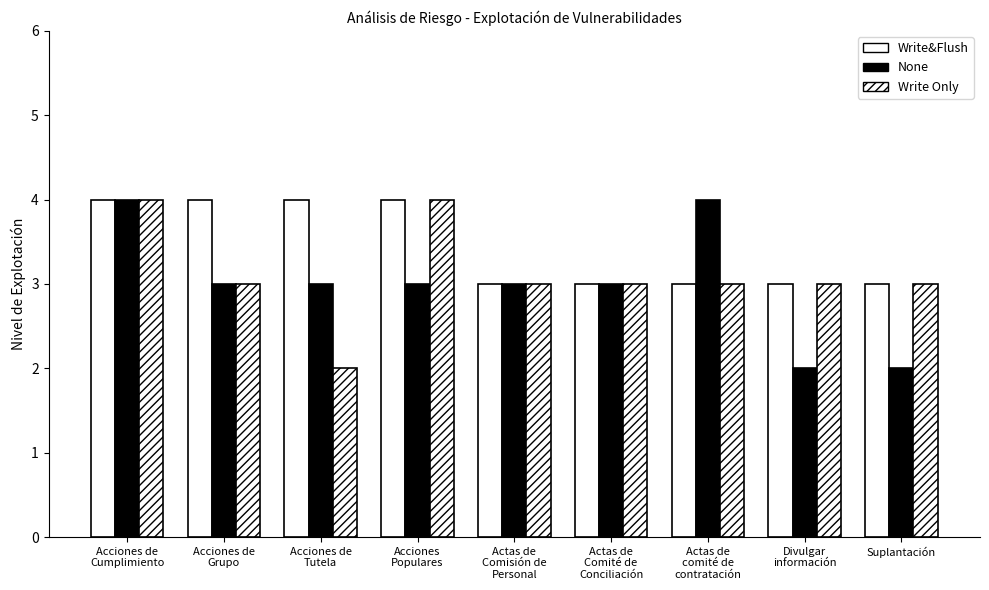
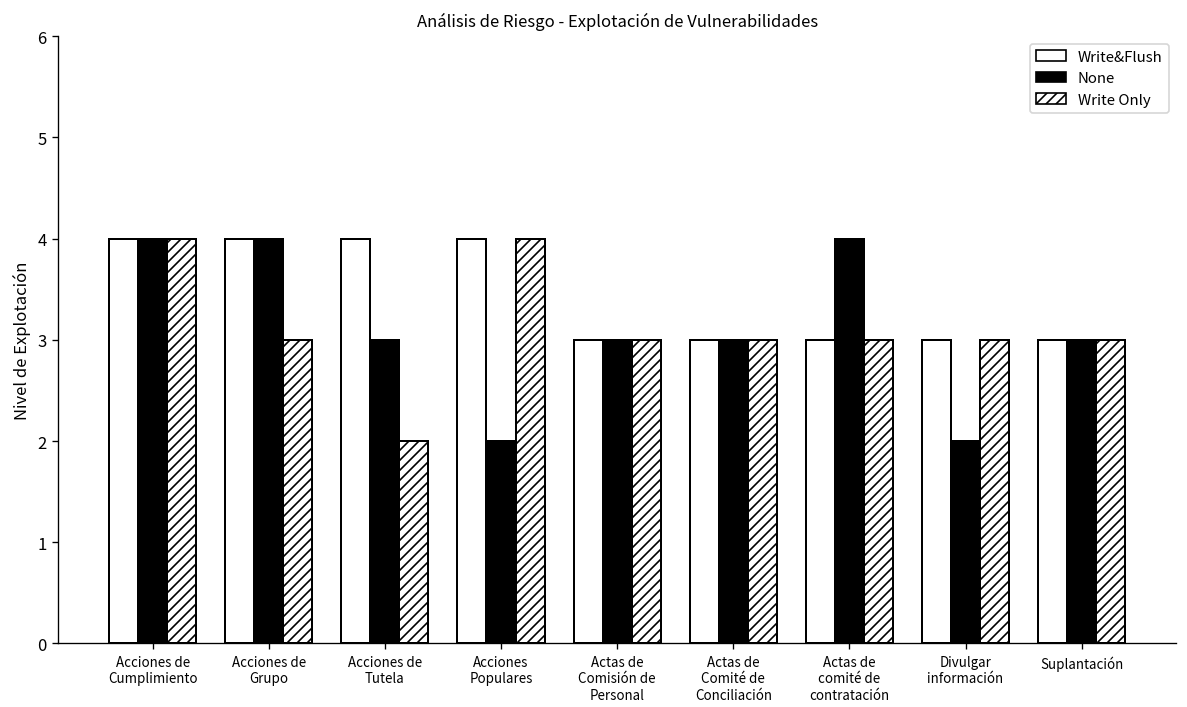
  {
    "None": {
      "Acciones de Cumplimiento": 4,
-     "Acciones de Grupo": 3,
+     "Acciones de Grupo": 4,
      "Acciones de Tutela": 3,
-     "Acciones Populares": 3,
+     "Acciones Populares": 2,
      "Actas de Comisión de Personal": 3,
      "Actas de Comité de Conciliación": 3,
      "Actas de comité de contratación": 4,
      "Divulgar información": 2,
-     "Suplantación": 2
+     "Suplantación": 3
    }
  }
